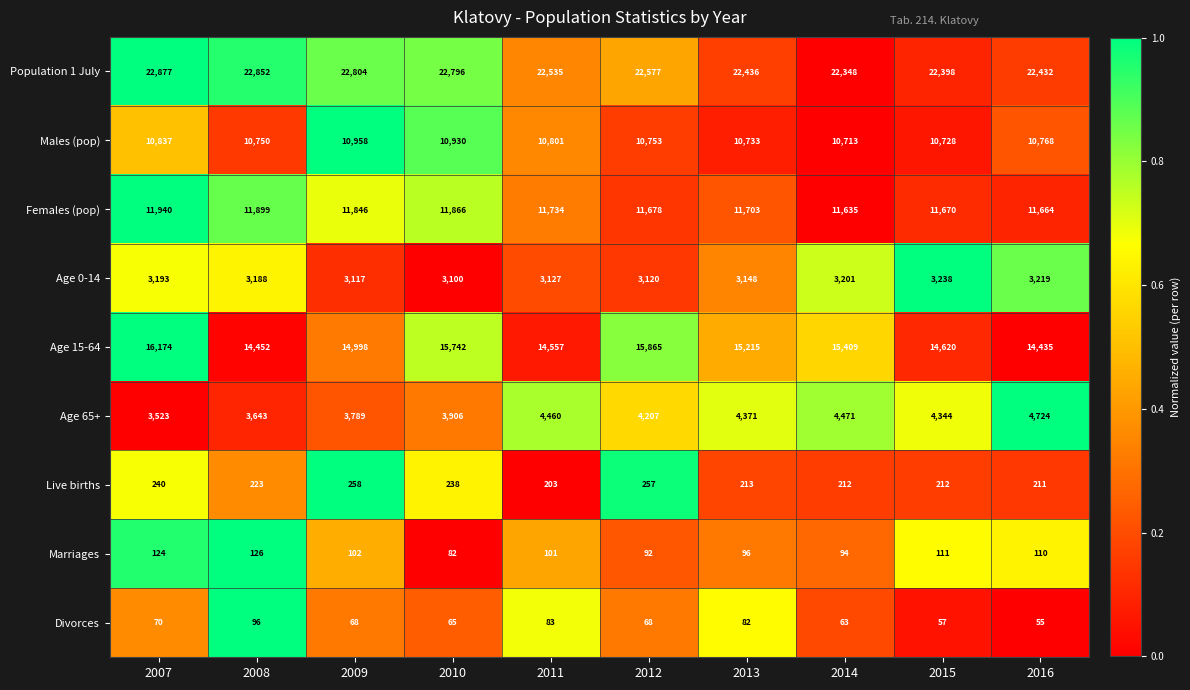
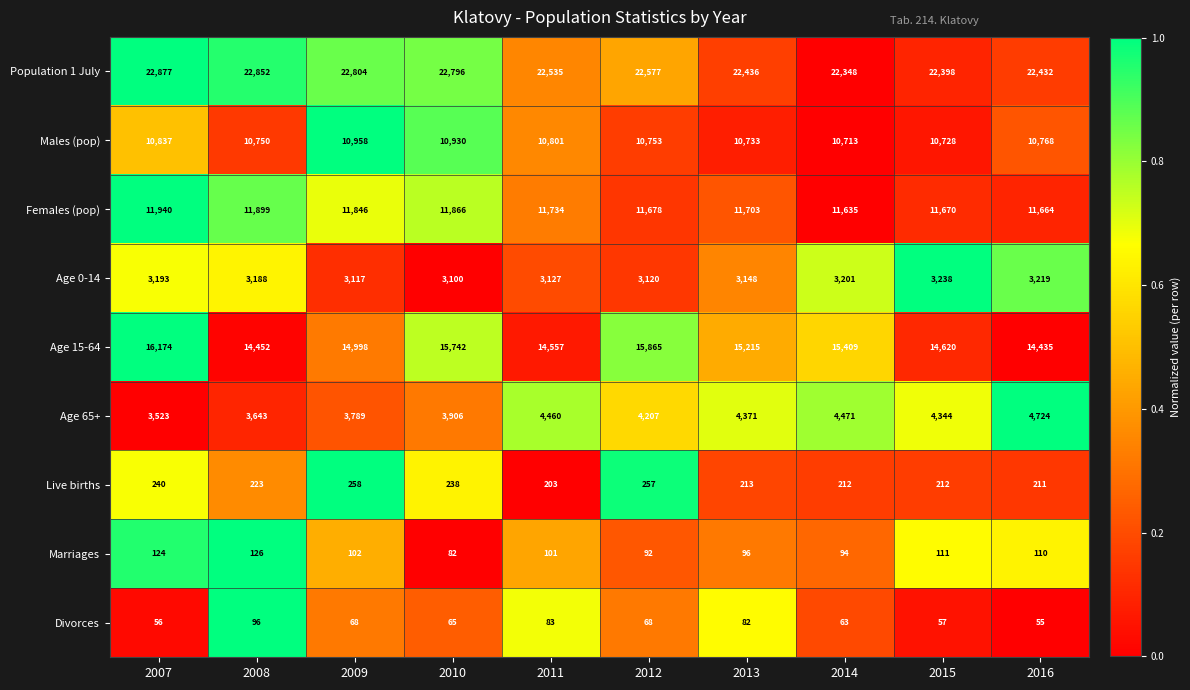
  {
    "Population 1 July": {
      "2007": "22,877",
      "2008": "22,852",
      "2009": "22,804",
      "2010": "22,796",
      "2011": "22,535",
      "2012": "22,577",
      "2013": "22,436",
      "2014": "22,348",
      "2015": "22,398",
      "2016": "22,432"
    },
    "Males (pop)": {
      "2007": "10,837",
      "2008": "10,750",
      "2009": "10,958",
      "2010": "10,930",
      "2011": "10,801",
      "2012": "10,753",
      "2013": "10,733",
      "2014": "10,713",
      "2015": "10,728",
      "2016": "10,768"
    },
    "Females (pop)": {
      "2007": "11,940",
      "2008": "11,899",
      "2009": "11,846",
      "2010": "11,866",
      "2011": "11,734",
      "2012": "11,678",
      "2013": "11,703",
      "2014": "11,635",
      "2015": "11,670",
      "2016": "11,664"
    },
    "Age 0-14": {
      "2007": "3,193",
      "2008": "3,188",
      "2009": "3,117",
      "2010": "3,100",
      "2011": "3,127",
      "2012": "3,120",
      "2013": "3,148",
      "2014": "3,201",
      "2015": "3,238",
      "2016": "3,219"
    },
    "Age 15-64": {
      "2007": "16,174",
      "2008": "14,452",
      "2009": "14,998",
      "2010": "15,742",
      "2011": "14,557",
      "2012": "15,865",
      "2013": "15,215",
      "2014": "15,409",
      "2015": "14,620",
      "2016": "14,435"
    },
    "Age 65+": {
      "2007": "3,523",
      "2008": "3,643",
      "2009": "3,789",
      "2010": "3,906",
      "2011": "4,460",
      "2012": "4,207",
      "2013": "4,371",
      "2014": "4,471",
      "2015": "4,344",
      "2016": "4,724"
    },
    "Live births": {
      "2007": "240",
      "2008": "223",
      "2009": "258",
      "2010": "238",
      "2011": "203",
      "2012": "257",
      "2013": "213",
      "2014": "212",
      "2015": "212",
      "2016": "211"
    },
    "Marriages": {
      "2007": "124",
      "2008": "126",
      "2009": "102",
      "2010": "82",
      "2011": "101",
      "2012": "92",
      "2013": "96",
      "2014": "94",
      "2015": "111",
      "2016": "110"
    },
    "Divorces": {
-     "2007": "70",
+     "2007": "56",
      "2008": "96",
      "2009": "68",
      "2010": "65",
      "2011": "83",
      "2012": "68",
      "2013": "82",
      "2014": "63",
      "2015": "57",
      "2016": "55"
    }
  }
